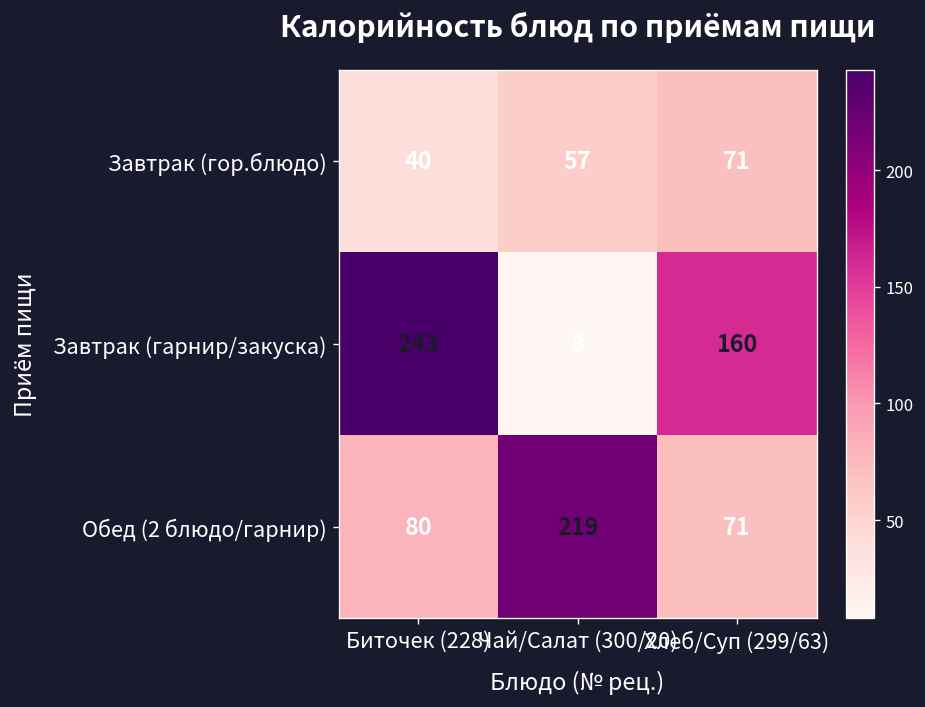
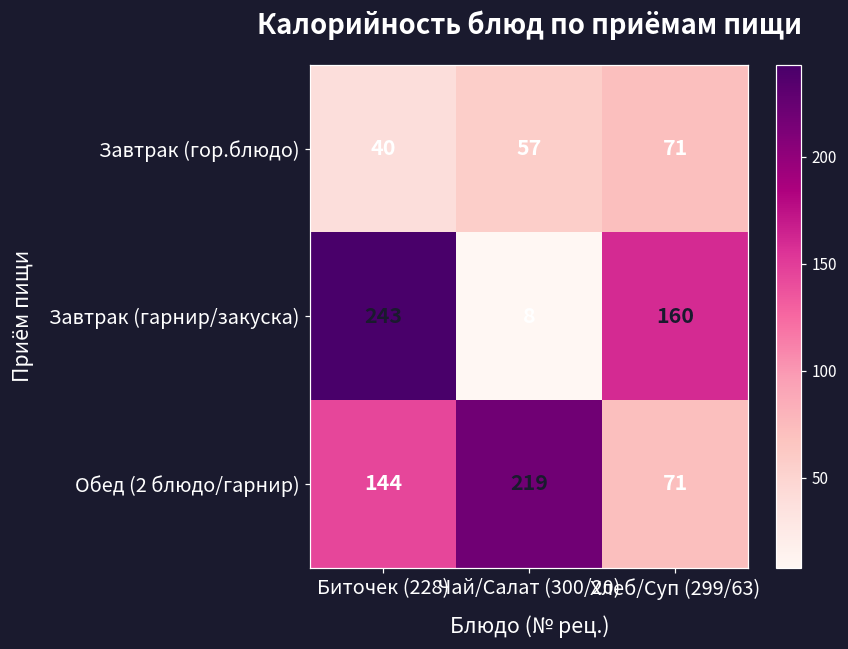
  {
    "Завтрак (гарнир/закуска)": {
      "Биточек (228)": 243
    },
    "Обед (2 блюдо/гарнир)": {
-     "Биточек (228)": 80
+     "Биточек (228)": 144
    }
  }
